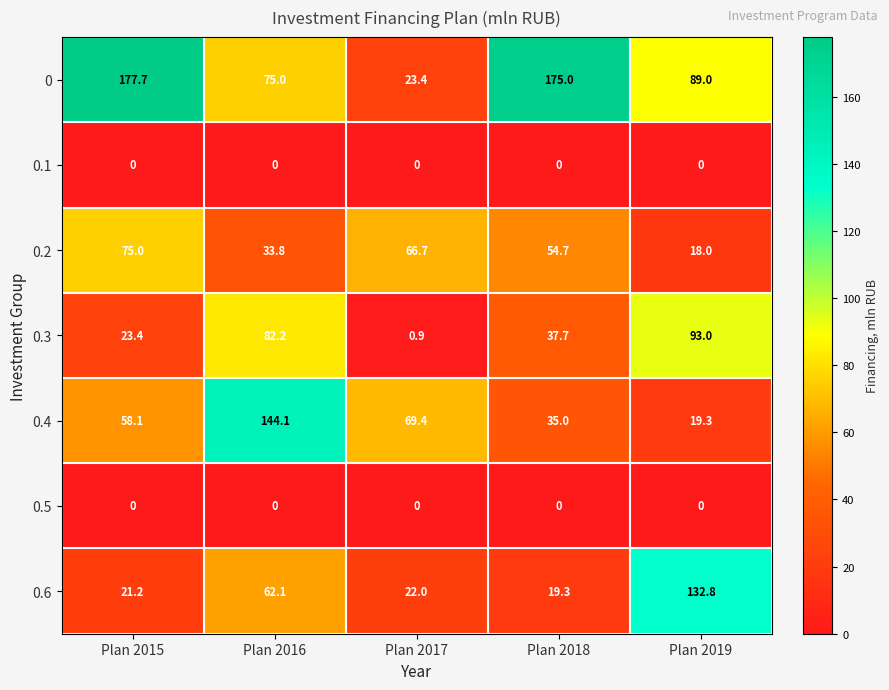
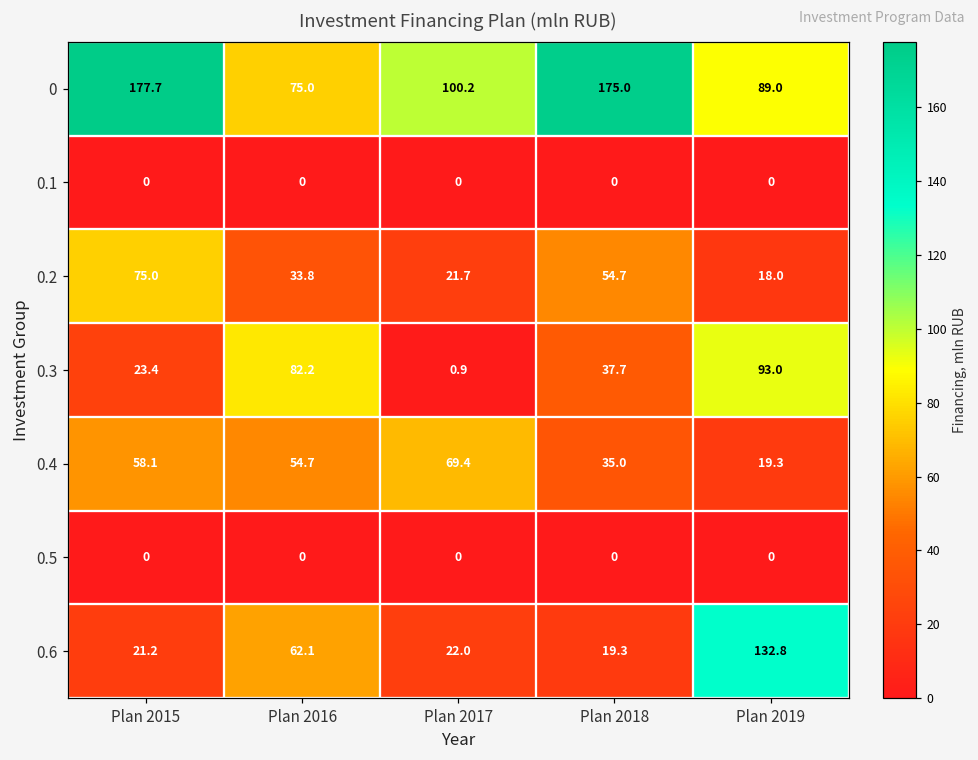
  {
    "0": {
      "Plan 2015": 177.7,
      "Plan 2016": 75.0,
-     "Plan 2017": 23.4,
+     "Plan 2017": 100.2,
      "Plan 2018": 175.0,
      "Plan 2019": 89.0
    },
    "0.1": {
      "Plan 2015": 0,
      "Plan 2016": 0,
      "Plan 2017": 0,
      "Plan 2018": 0,
      "Plan 2019": 0
    },
    "0.2": {
      "Plan 2015": 75.0,
      "Plan 2016": 33.8,
-     "Plan 2017": 66.7,
+     "Plan 2017": 21.7,
      "Plan 2018": 54.7,
      "Plan 2019": 18.0
    },
    "0.3": {
      "Plan 2015": 23.4,
      "Plan 2016": 82.2,
      "Plan 2017": 0.9,
      "Plan 2018": 37.7,
      "Plan 2019": 93.0
    },
    "0.4": {
      "Plan 2015": 58.1,
-     "Plan 2016": 144.1,
+     "Plan 2016": 54.7,
      "Plan 2017": 69.4,
      "Plan 2018": 35.0,
      "Plan 2019": 19.3
    },
    "0.5": {
      "Plan 2015": 0,
      "Plan 2016": 0,
      "Plan 2017": 0,
      "Plan 2018": 0,
      "Plan 2019": 0
    },
    "0.6": {
      "Plan 2015": 21.2,
      "Plan 2016": 62.1,
      "Plan 2017": 22.0,
      "Plan 2018": 19.3,
      "Plan 2019": 132.8
    }
  }
